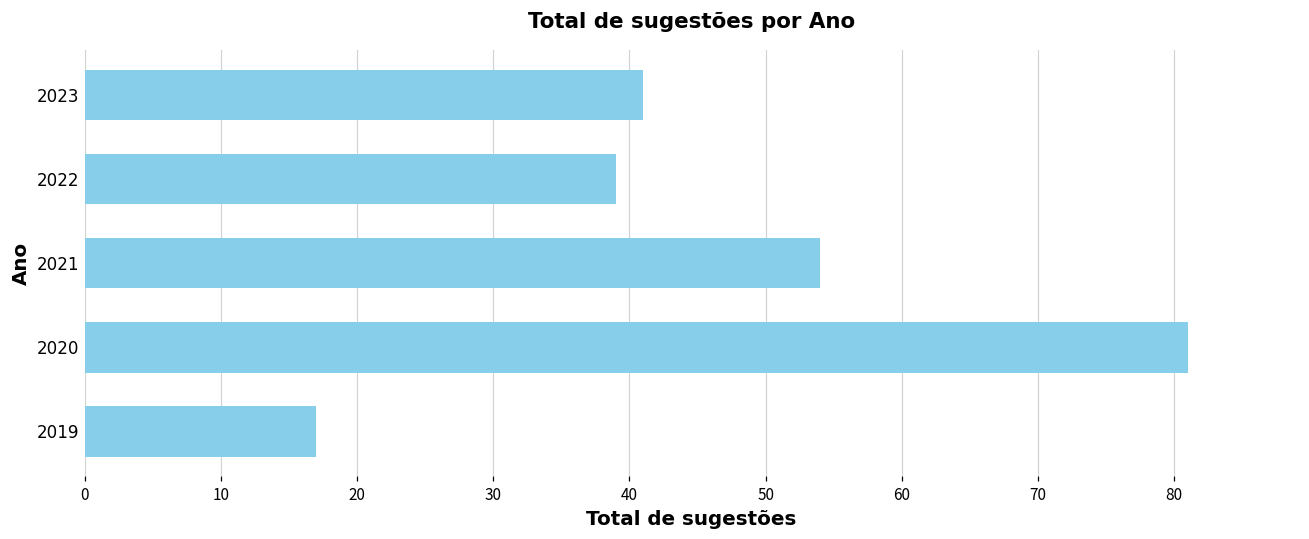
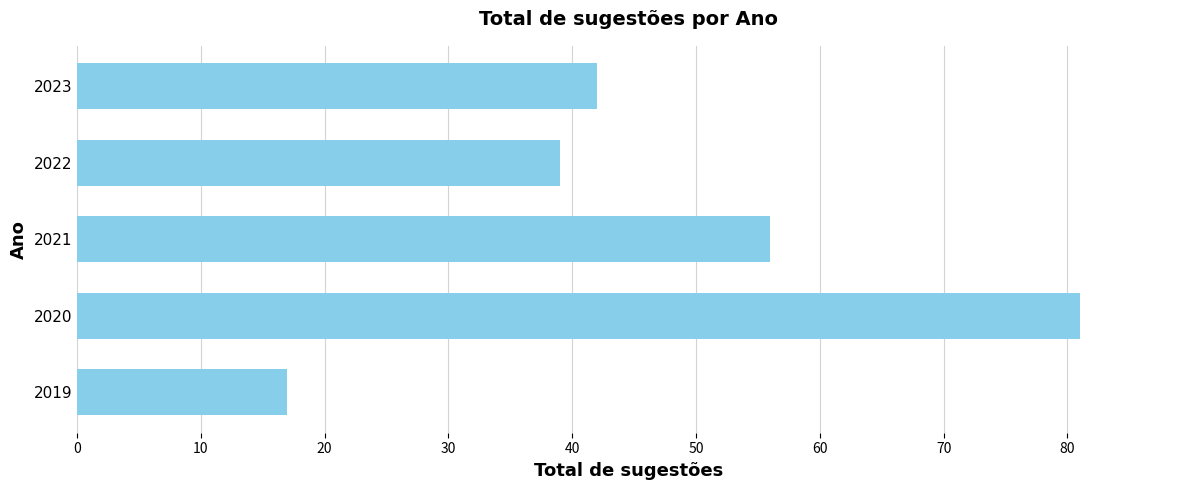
  {
-   "2023": 41,
+   "2023": 42,
    "2022": 39,
-   "2021": 54,
+   "2021": 56,
    "2020": 81,
    "2019": 17
  }
